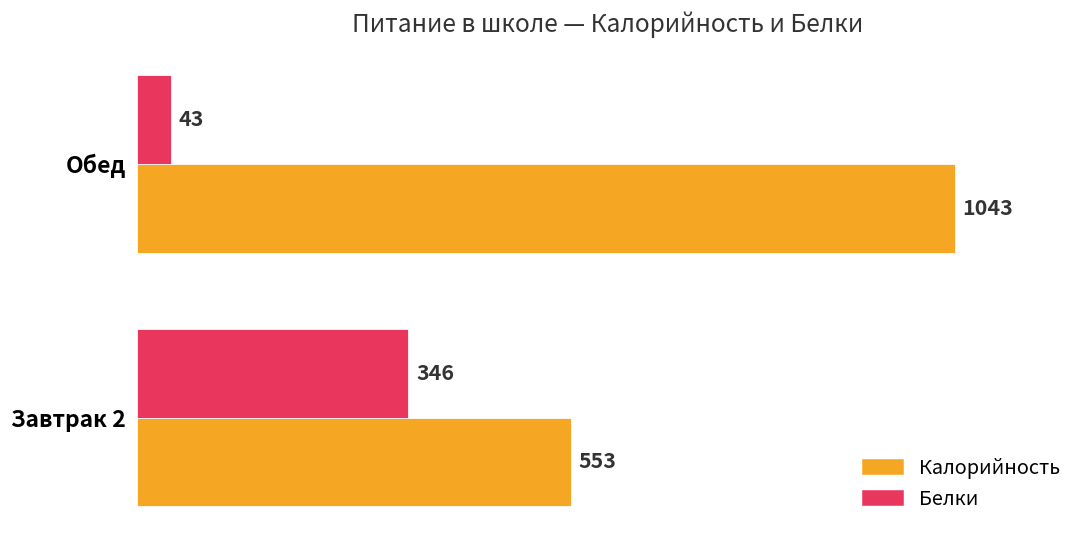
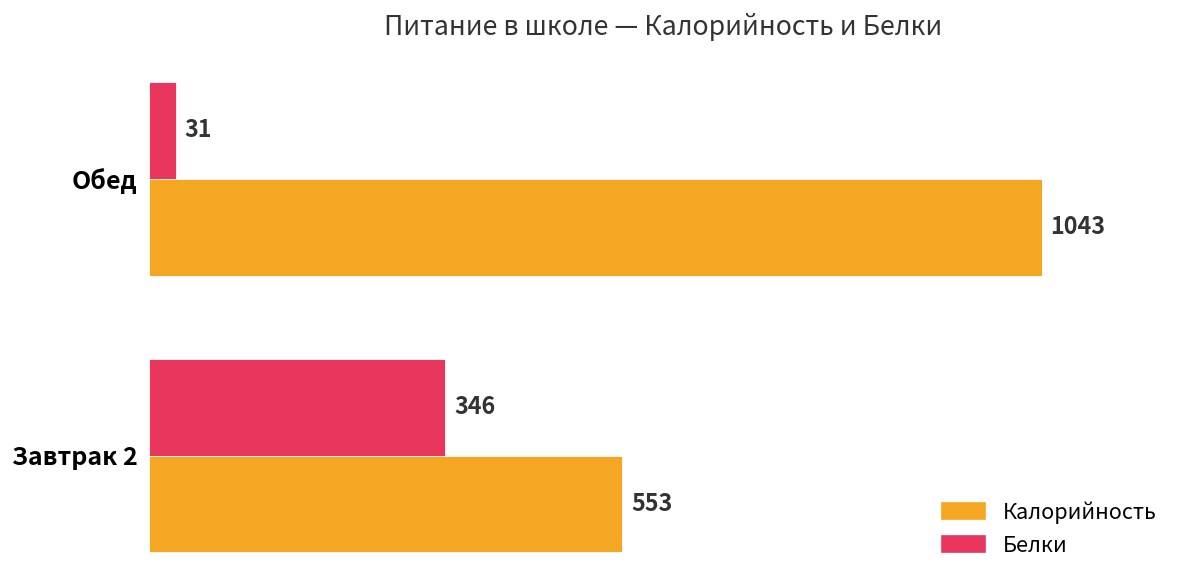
  {
    "Калорийность": {
      "Обед": 1043,
      "Завтрак 2": 553
    },
    "Белки": {
-     "Обед": 43,
+     "Обед": 31,
      "Завтрак 2": 346
    }
  }
